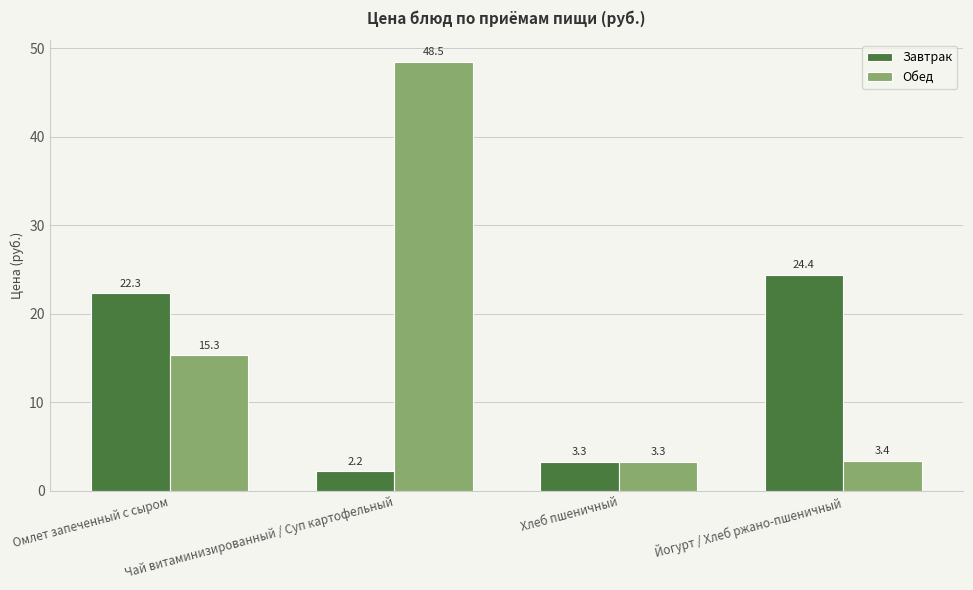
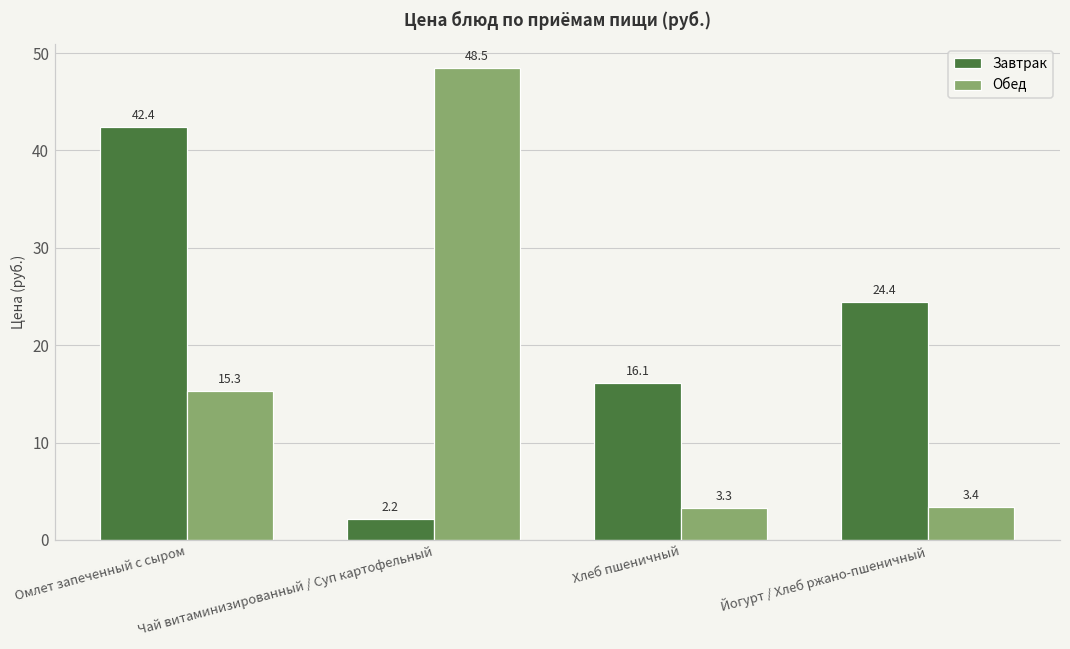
  {
    "Завтрак": {
-     "Омлет запеченный с сыром": 22.3,
+     "Омлет запеченный с сыром": 42.4,
      "Чай витаминизированный / Суп картофельный": 2.2,
-     "Хлеб пшеничный": 3.3,
+     "Хлеб пшеничный": 16.1,
      "Йогурт / Хлеб ржано-пшеничный": 24.4
    },
    "Обед": {
      "Омлет запеченный с сыром": 15.3,
      "Чай витаминизированный / Суп картофельный": 48.5,
      "Хлеб пшеничный": 3.3,
      "Йогурт / Хлеб ржано-пшеничный": 3.4
    }
  }
